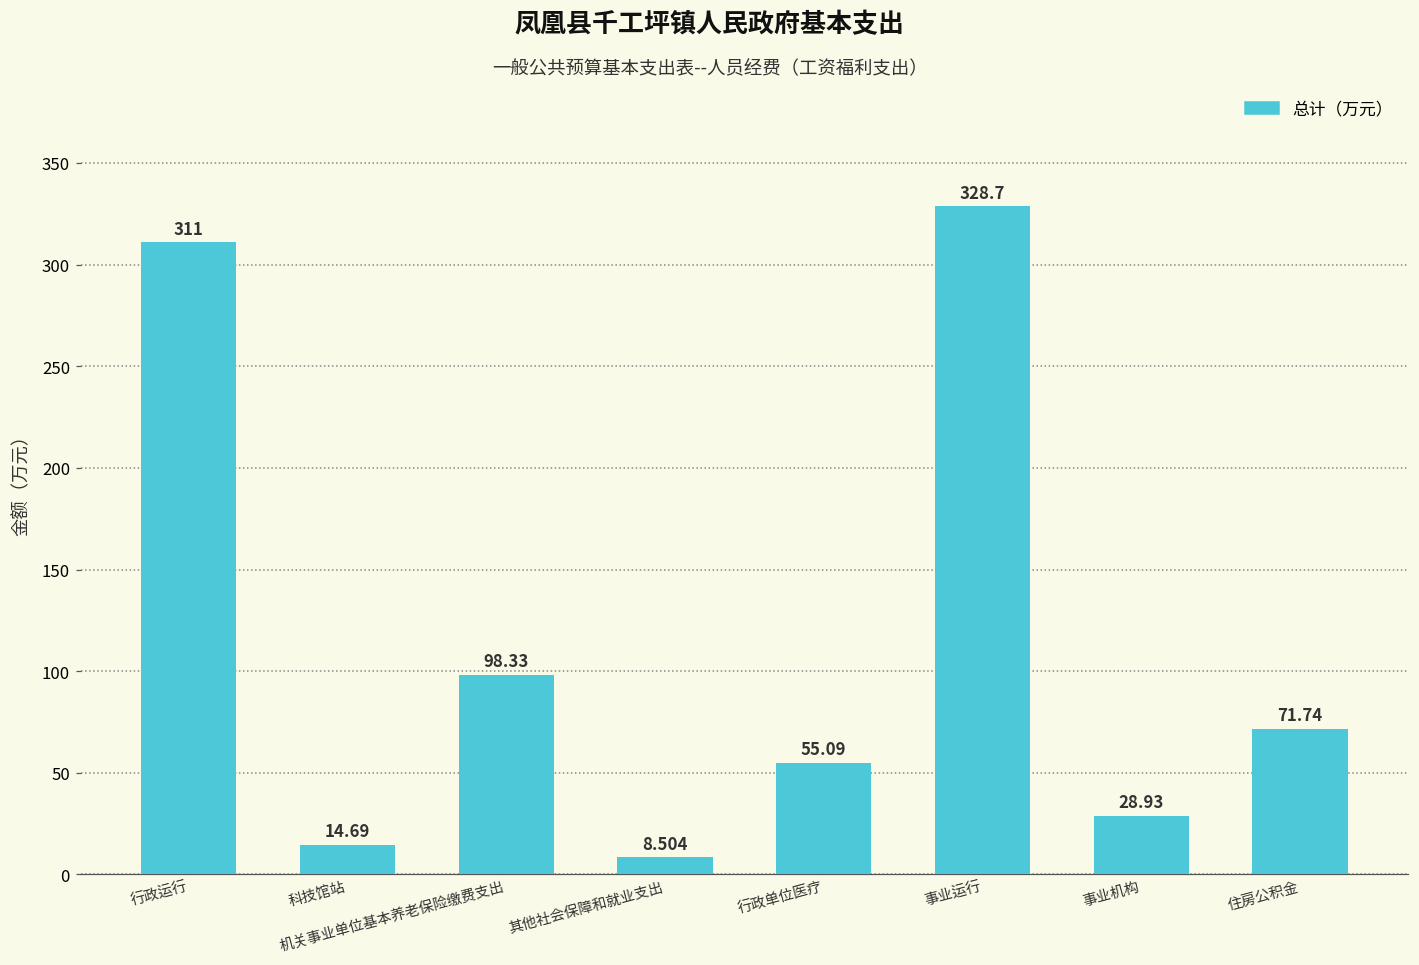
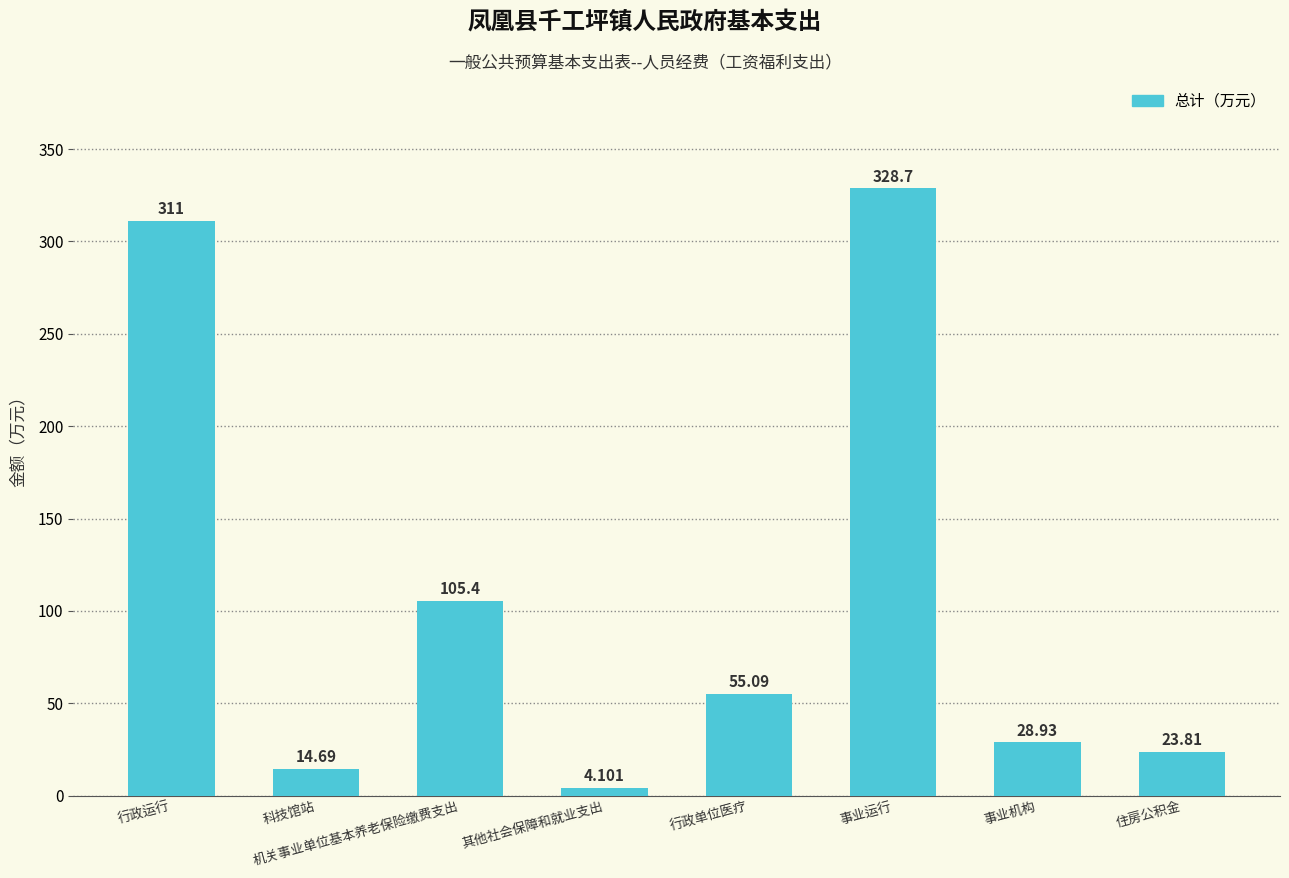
  {
    "行政运行": 311,
    "科技馆站": 14.69,
-   "机关事业单位基本养老保险缴费支出": 98.33,
-   "其他社会保障和就业支出": 8.504,
+   "机关事业单位基本养老保险缴费支出": 105.4,
+   "其他社会保障和就业支出": 4.101,
    "行政单位医疗": 55.09,
    "事业运行": 328.7,
    "事业机构": 28.93,
-   "住房公积金": 71.74
+   "住房公积金": 23.81
  }
